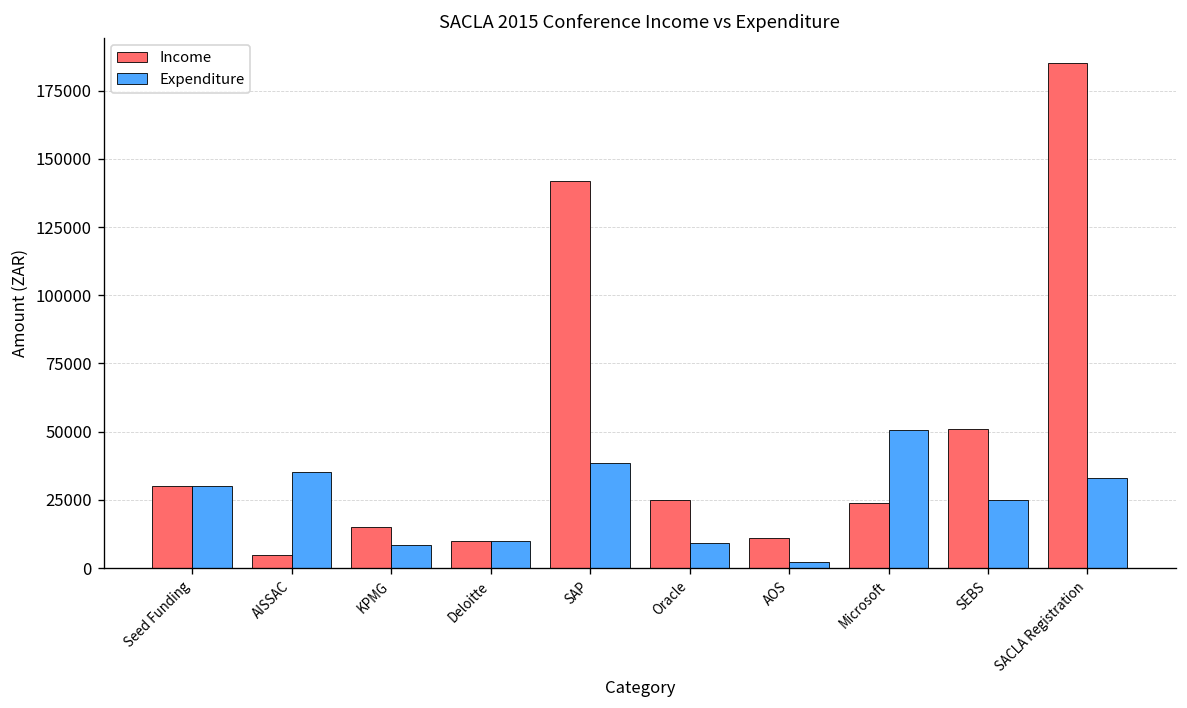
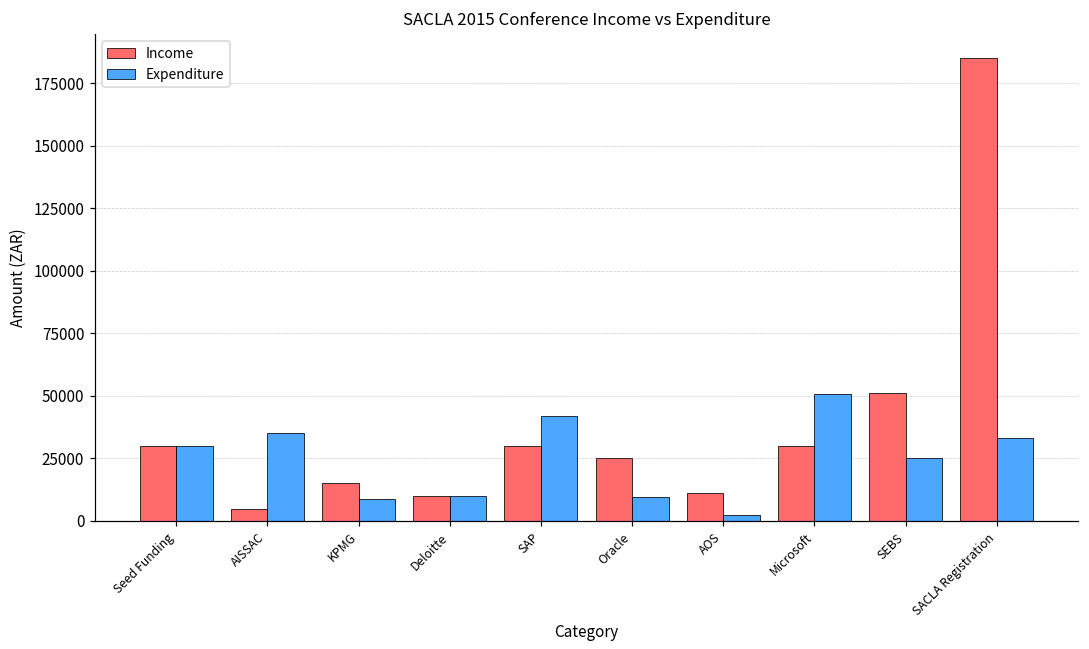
  {
    "Income": {
      "Seed Funding": 30000,
      "AISSAC": 5000,
      "KPMG": 15000,
      "Deloitte": 10000,
-     "SAP": 142000,
+     "SAP": 30000,
      "Oracle": 25000,
      "AOS": 11000,
-     "Microsoft": 24000,
+     "Microsoft": 30000,
      "SEBS": 51000,
      "SACLA Registration": 185000
    },
    "Expenditure": {
      "Seed Funding": 30000,
      "AISSAC": 35000,
      "KPMG": 9000,
      "Deloitte": 10000,
-     "SAP": 38000,
+     "SAP": 42000,
      "Oracle": 9000,
      "AOS": 2000,
      "Microsoft": 51000,
      "SEBS": 25000,
      "SACLA Registration": 33000
    }
  }
